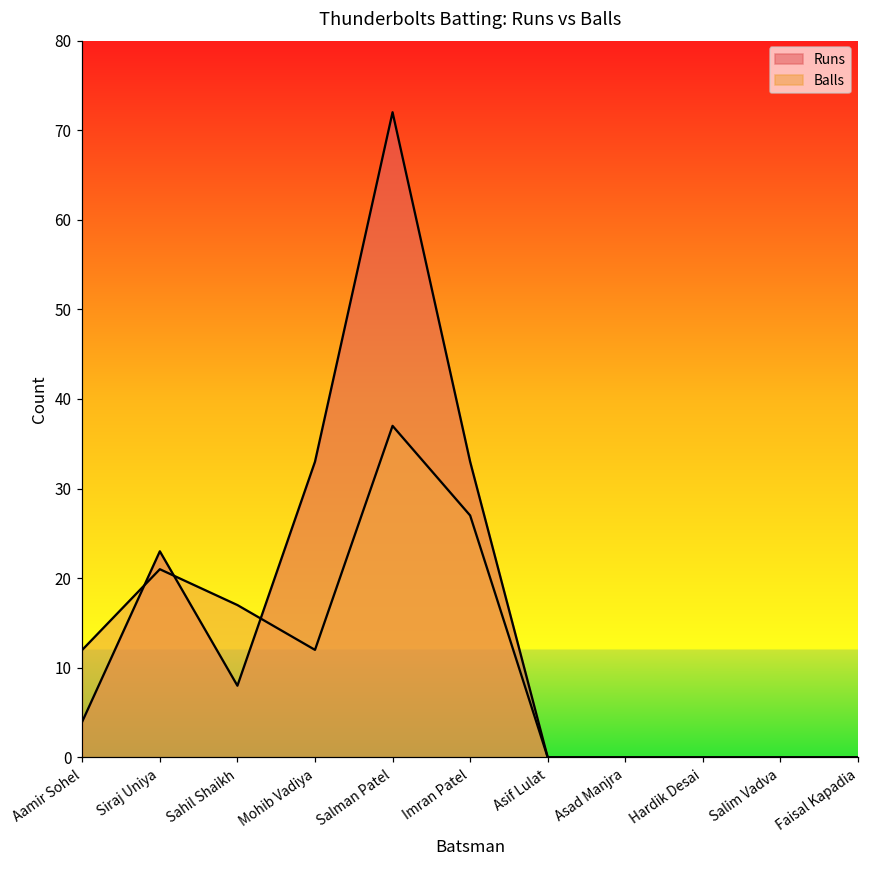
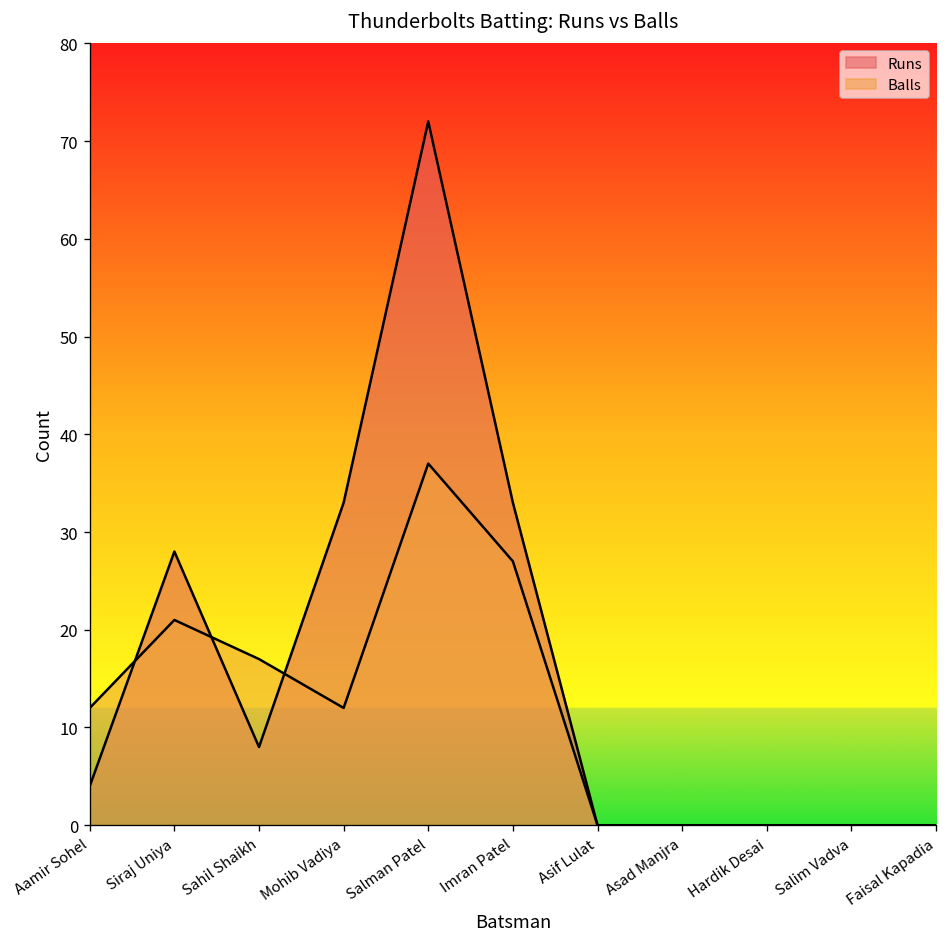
  {
    "Runs": {
      "Aamir Sohel": 4,
-     "Siraj Uniya": 23,
+     "Siraj Uniya": 28,
      "Sahil Shaikh": 8,
      "Mohib Vadiya": 33,
      "Salman Patel": 72,
      "Imran Patel": 33
    },
    "Balls": {
      "Aamir Sohel": 12,
      "Siraj Uniya": 21,
      "Sahil Shaikh": 17,
      "Mohib Vadiya": 12,
      "Salman Patel": 37,
      "Imran Patel": 27
    }
  }
